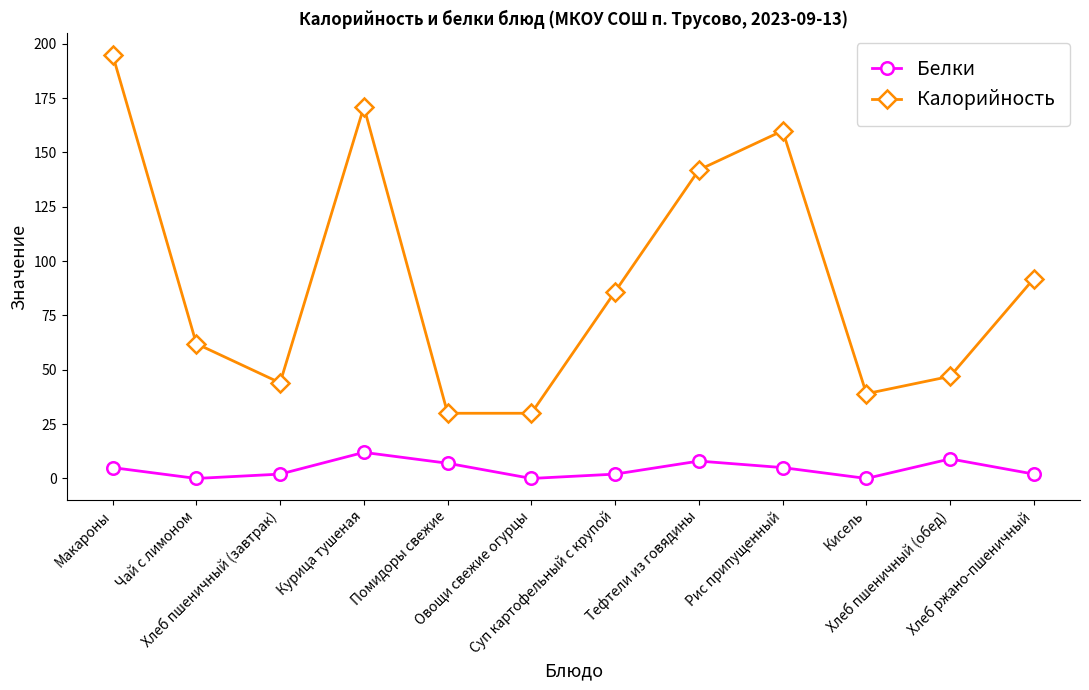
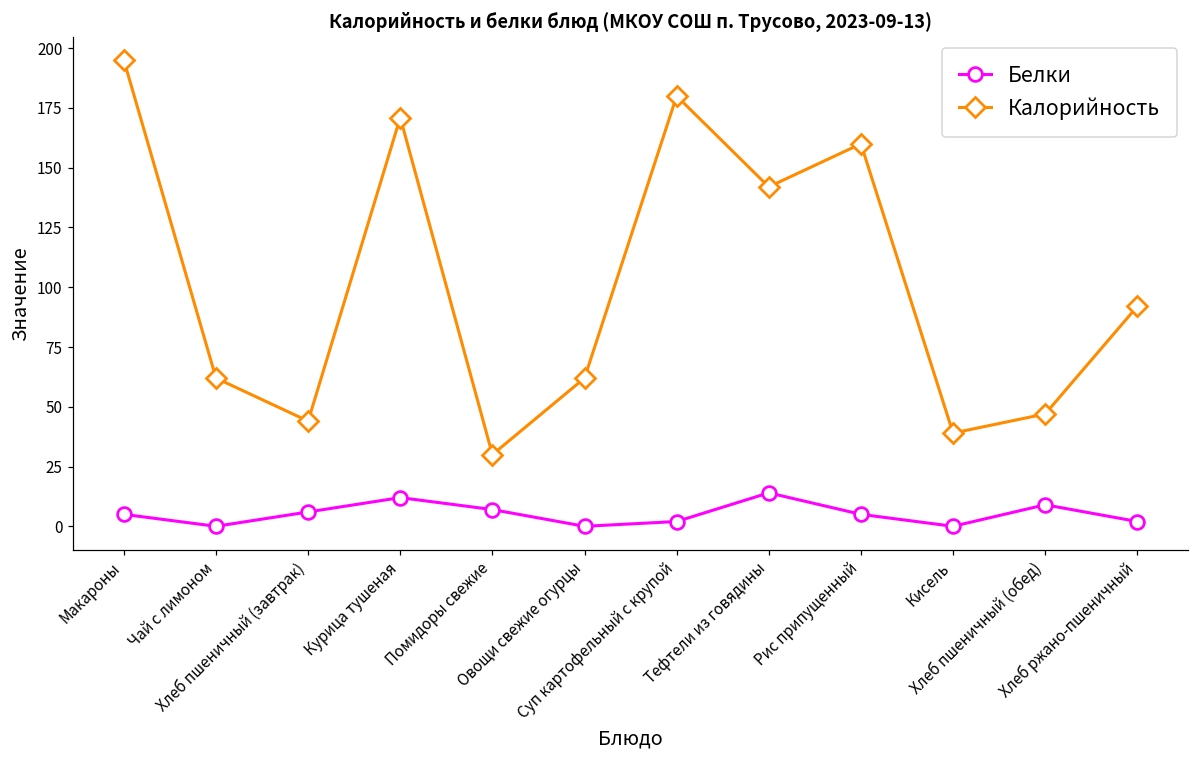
  {
    "Белки": {
      "Макароны": 5,
      "Чай с лимоном": 0,
-     "Хлеб пшеничный (завтрак)": 2,
+     "Хлеб пшеничный (завтрак)": 6,
      "Курица тушеная": 12,
      "Помидоры свежие": 7,
      "Овощи свежие огурцы": 0,
      "Суп картофельный с крупой": 2,
-     "Тефтели из говядины": 8,
+     "Тефтели из говядины": 14,
      "Рис припущенный": 5,
      "Кисель": 0,
      "Хлеб пшеничный (обед)": 9,
      "Хлеб ржано-пшеничный": 2
    },
    "Калорийность": {
      "Макароны": 195,
      "Чай с лимоном": 62,
      "Хлеб пшеничный (завтрак)": 44,
      "Курица тушеная": 171,
      "Помидоры свежие": 30,
-     "Овощи свежие огурцы": 30,
-     "Суп картофельный с крупой": 86,
+     "Овощи свежие огурцы": 62,
+     "Суп картофельный с крупой": 180,
      "Тефтели из говядины": 142,
      "Рис припущенный": 160,
      "Кисель": 39,
      "Хлеб пшеничный (обед)": 47,
      "Хлеб ржано-пшеничный": 92
    }
  }
